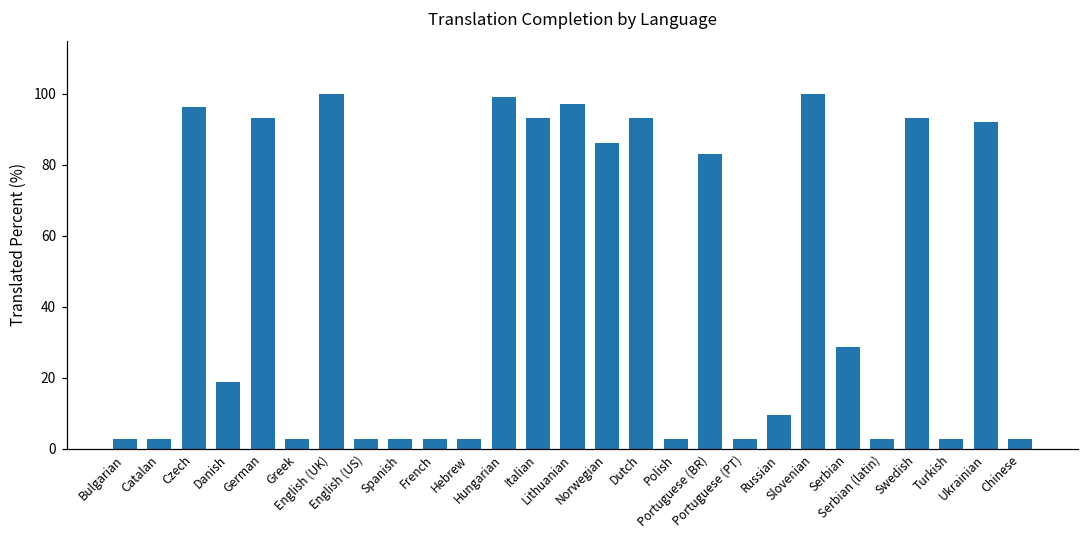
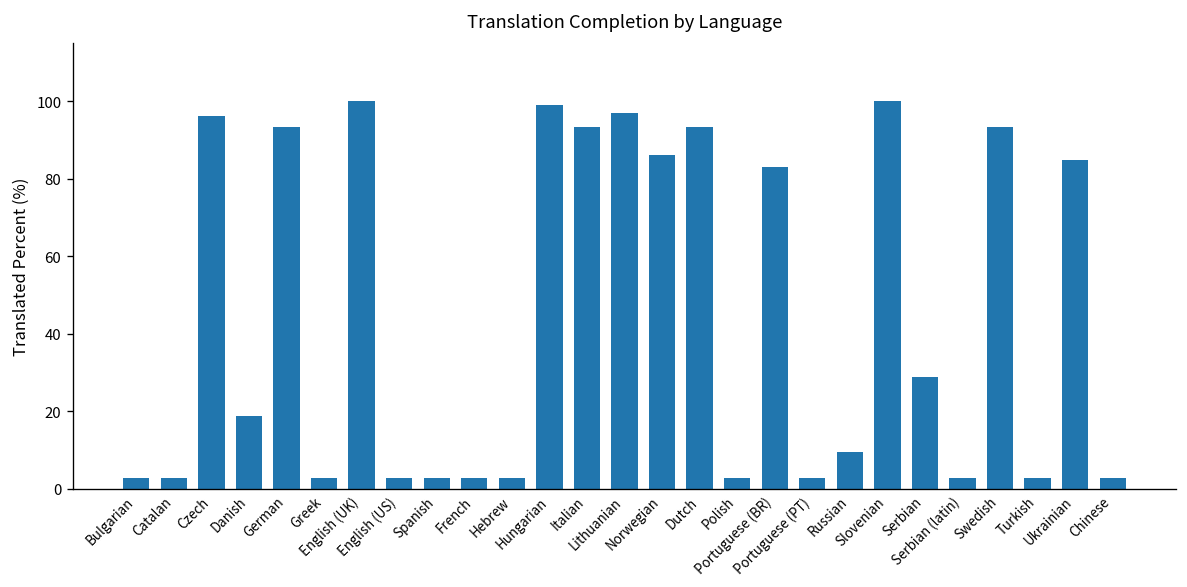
  {
    "Bulgarian": 3,
    "Catalan": 3,
    "Czech": 96,
    "Danish": 19,
    "German": 93,
    "Greek": 3,
    "English (UK)": 100,
    "English (US)": 3,
    "Spanish": 3,
    "French": 3,
    "Hebrew": 3,
    "Hungarian": 99,
    "Italian": 93,
    "Lithuanian": 97,
    "Norwegian": 86,
    "Dutch": 93,
    "Polish": 3,
    "Portuguese (BR)": 83,
    "Portuguese (PT)": 3,
    "Russian": 9,
    "Slovenian": 100,
    "Serbian": 29,
    "Serbian (latin)": 3,
    "Swedish": 93,
    "Turkish": 3,
-   "Ukrainian": 92,
+   "Ukrainian": 85,
    "Chinese": 3
  }
